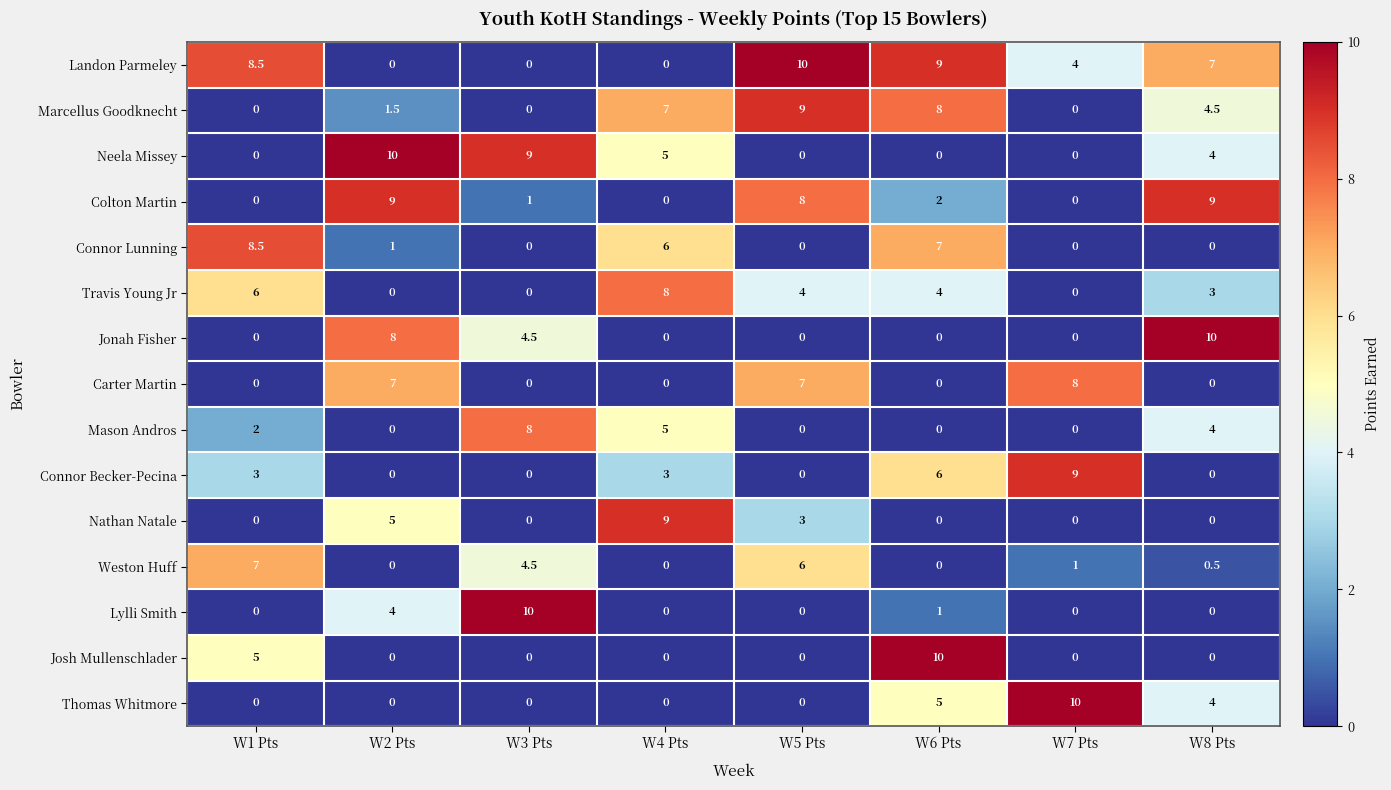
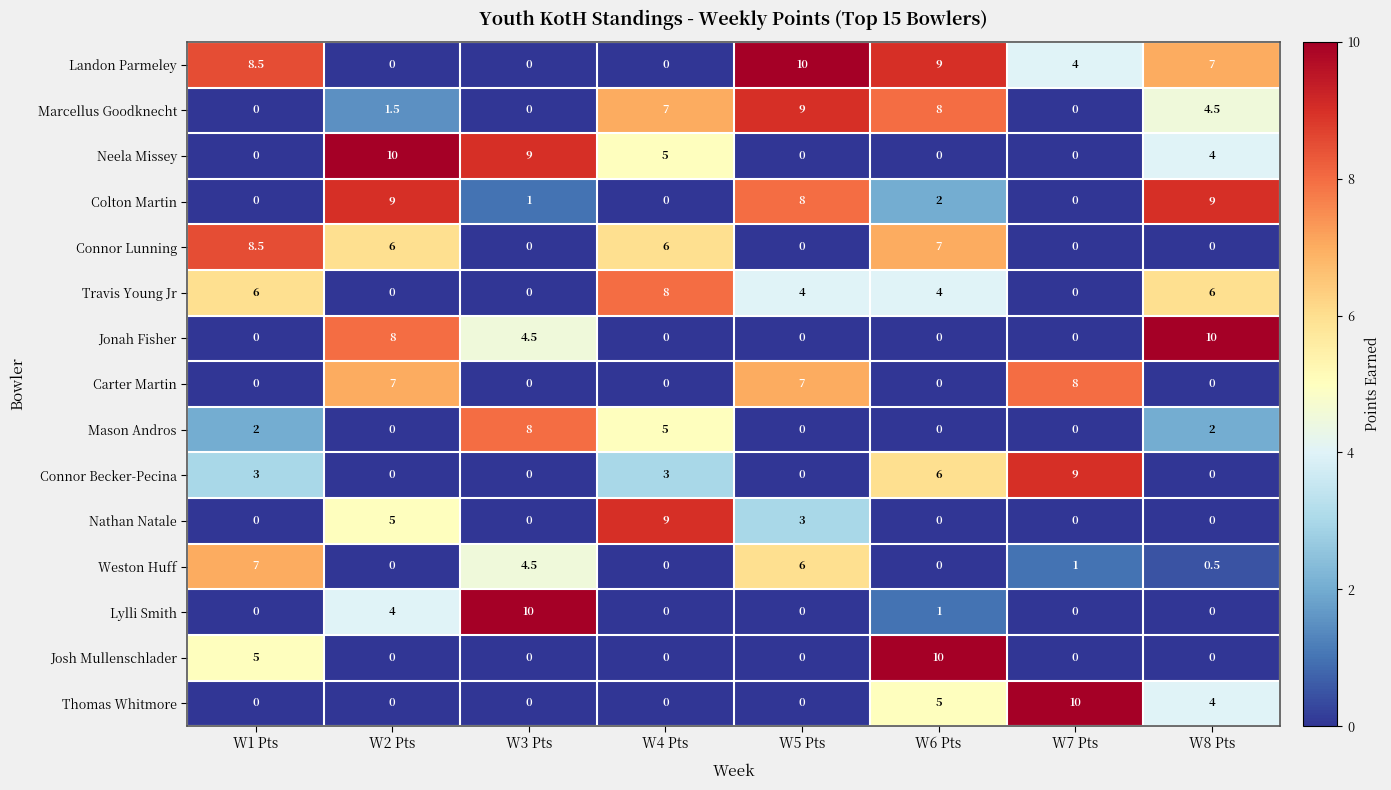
  {
    "Landon Parmeley": {
      "W1 Pts": 8.5,
      "W2 Pts": 0,
      "W3 Pts": 0,
      "W4 Pts": 0,
      "W5 Pts": 10,
      "W6 Pts": 9,
      "W7 Pts": 4,
      "W8 Pts": 7
    },
    "Marcellus Goodknecht": {
      "W1 Pts": 0,
      "W2 Pts": 1.5,
      "W3 Pts": 0,
      "W4 Pts": 7,
      "W5 Pts": 9,
      "W6 Pts": 8,
      "W7 Pts": 0,
      "W8 Pts": 4.5
    },
    "Neela Missey": {
      "W1 Pts": 0,
      "W2 Pts": 10,
      "W3 Pts": 9,
      "W4 Pts": 5,
      "W5 Pts": 0,
      "W6 Pts": 0,
      "W7 Pts": 0,
      "W8 Pts": 4
    },
    "Colton Martin": {
      "W1 Pts": 0,
      "W2 Pts": 9,
      "W3 Pts": 1,
      "W4 Pts": 0,
      "W5 Pts": 8,
      "W6 Pts": 2,
      "W7 Pts": 0,
      "W8 Pts": 9
    },
    "Connor Lunning": {
      "W1 Pts": 8.5,
-     "W2 Pts": 1,
+     "W2 Pts": 6,
      "W3 Pts": 0,
      "W4 Pts": 6,
      "W5 Pts": 0,
      "W6 Pts": 7,
      "W7 Pts": 0,
      "W8 Pts": 0
    },
    "Travis Young Jr": {
      "W1 Pts": 6,
      "W2 Pts": 0,
      "W3 Pts": 0,
      "W4 Pts": 8,
      "W5 Pts": 4,
      "W6 Pts": 4,
      "W7 Pts": 0,
-     "W8 Pts": 3
+     "W8 Pts": 6
    },
    "Jonah Fisher": {
      "W1 Pts": 0,
      "W2 Pts": 8,
      "W3 Pts": 4.5,
      "W4 Pts": 0,
      "W5 Pts": 0,
      "W6 Pts": 0,
      "W7 Pts": 0,
      "W8 Pts": 10
    },
    "Carter Martin": {
      "W1 Pts": 0,
      "W2 Pts": 7,
      "W3 Pts": 0,
      "W4 Pts": 0,
      "W5 Pts": 7,
      "W6 Pts": 0,
      "W7 Pts": 8,
      "W8 Pts": 0
    },
    "Mason Andros": {
      "W1 Pts": 2,
      "W2 Pts": 0,
      "W3 Pts": 8,
      "W4 Pts": 5,
      "W5 Pts": 0,
      "W6 Pts": 0,
      "W7 Pts": 0,
-     "W8 Pts": 4
+     "W8 Pts": 2
    },
    "Connor Becker-Pecina": {
      "W1 Pts": 3,
      "W2 Pts": 0,
      "W3 Pts": 0,
      "W4 Pts": 3,
      "W5 Pts": 0,
      "W6 Pts": 6,
      "W7 Pts": 9,
      "W8 Pts": 0
    },
    "Nathan Natale": {
      "W1 Pts": 0,
      "W2 Pts": 5,
      "W3 Pts": 0,
      "W4 Pts": 9,
      "W5 Pts": 3,
      "W6 Pts": 0,
      "W7 Pts": 0,
      "W8 Pts": 0
    },
    "Weston Huff": {
      "W1 Pts": 7,
      "W2 Pts": 0,
      "W3 Pts": 4.5,
      "W4 Pts": 0,
      "W5 Pts": 6,
      "W6 Pts": 0,
      "W7 Pts": 1,
      "W8 Pts": 0.5
    },
    "Lylli Smith": {
      "W1 Pts": 0,
      "W2 Pts": 4,
      "W3 Pts": 10,
      "W4 Pts": 0,
      "W5 Pts": 0,
      "W6 Pts": 1,
      "W7 Pts": 0,
      "W8 Pts": 0
    },
    "Josh Mullenschlader": {
      "W1 Pts": 5,
      "W2 Pts": 0,
      "W3 Pts": 0,
      "W4 Pts": 0,
      "W5 Pts": 0,
      "W6 Pts": 10,
      "W7 Pts": 0,
      "W8 Pts": 0
    },
    "Thomas Whitmore": {
      "W1 Pts": 0,
      "W2 Pts": 0,
      "W3 Pts": 0,
      "W4 Pts": 0,
      "W5 Pts": 0,
      "W6 Pts": 5,
      "W7 Pts": 10,
      "W8 Pts": 4
    }
  }
